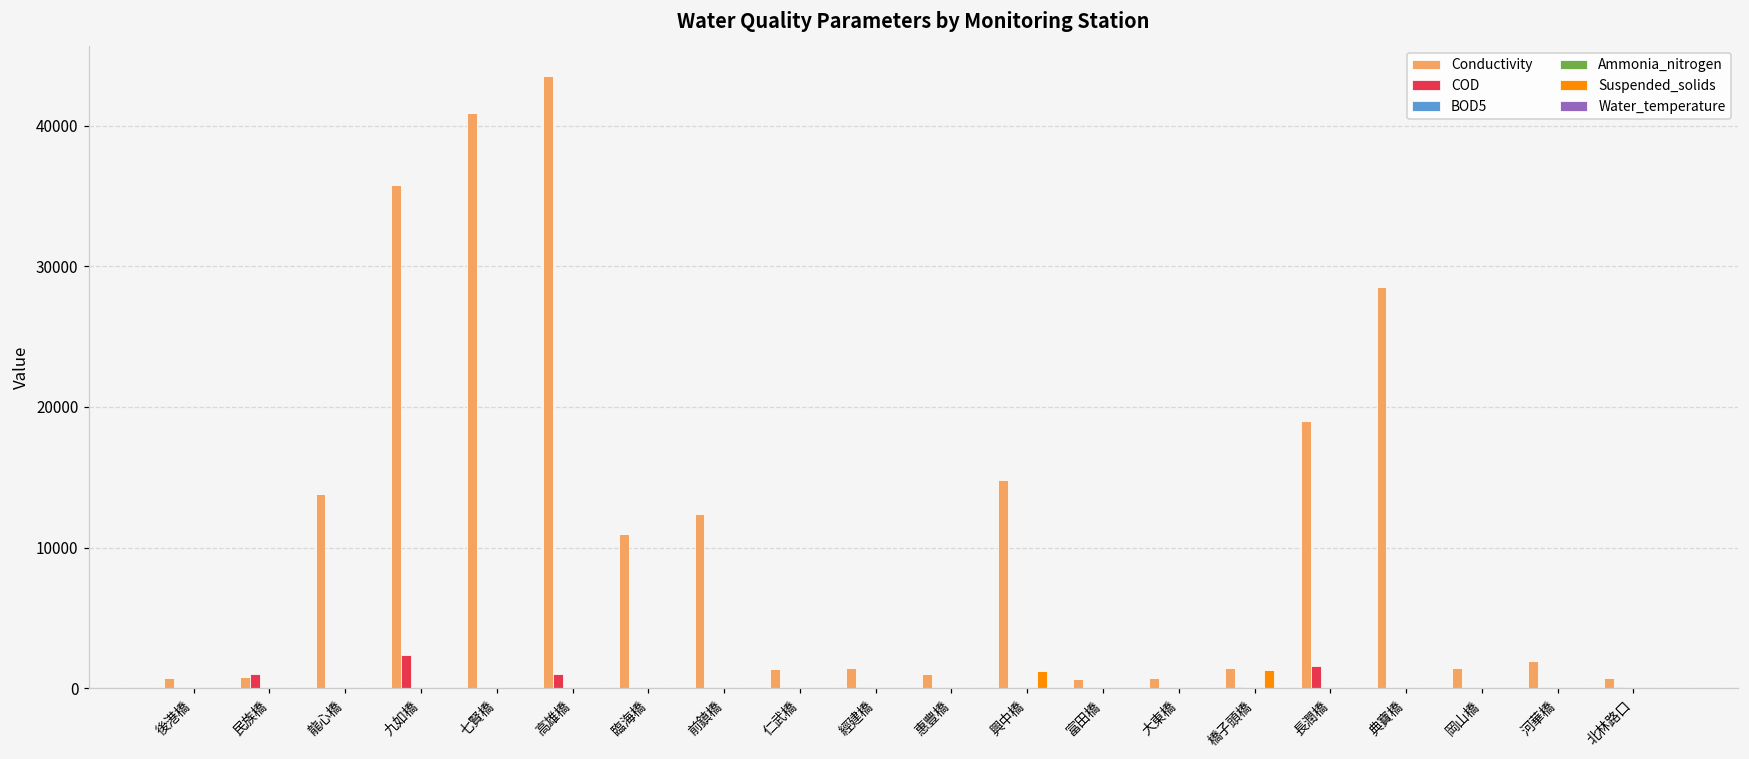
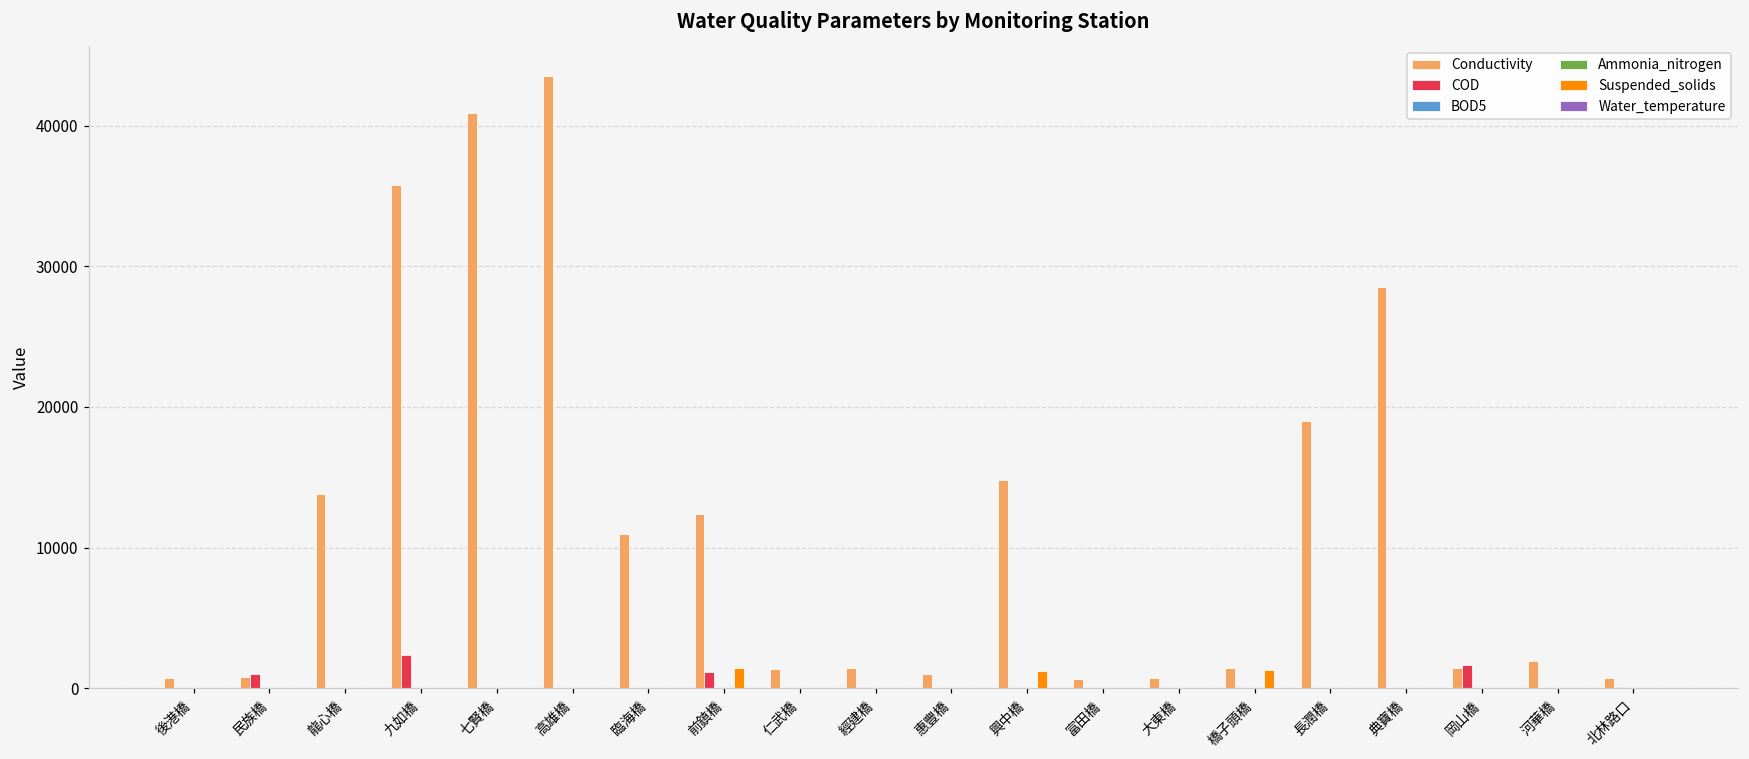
  {
    "Conductivity": {
      "後港橋": 700,
      "民族橋": 800,
      "龍心橋": 13800,
      "九如橋": 35800,
      "七賢橋": 40900,
      "高雄橋": 43500,
      "臨海橋": 11000,
      "前鎮橋": 12400,
      "仁武橋": 1300,
      "經建橋": 1400,
      "惠豐橋": 1000,
      "興中橋": 14800,
      "富田橋": 700,
      "大東橋": 700,
      "橋子頭橋": 1500,
      "長潤橋": 19000,
      "典寶橋": 28500,
      "岡山橋": 1500,
      "河華橋": 2000,
      "北林路口": 700
    },
    "COD": {
      "民族橋": 1000,
      "九如橋": 2400,
-     "高雄橋": 1100,
-     "前鎮橋": 0,
-     "長潤橋": 1600,
-     "岡山橋": 0
+     "高雄橋": 0,
+     "前鎮橋": 1100,
+     "長潤橋": 0,
+     "岡山橋": 1700
    },
    "Suspended_solids": {
-     "前鎮橋": 0,
+     "前鎮橋": 1400,
      "興中橋": 1200,
      "橋子頭橋": 1300
    }
  }
